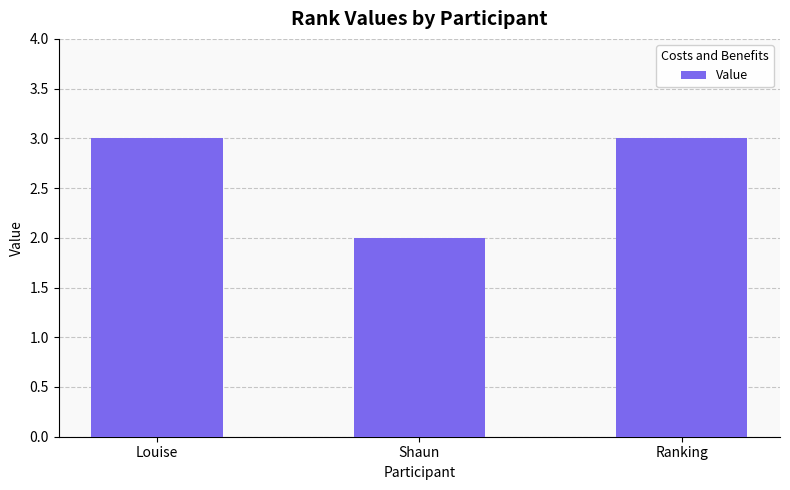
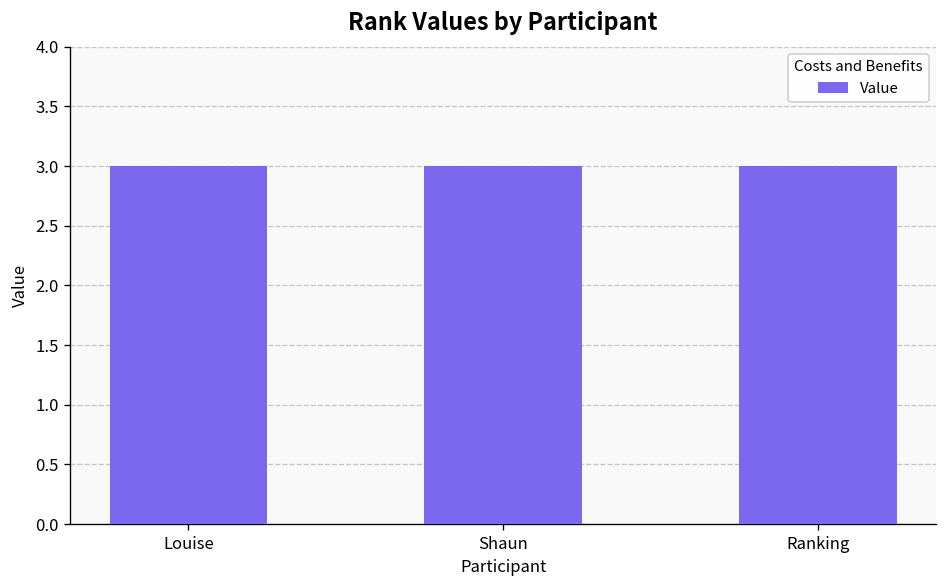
  {
    "Louise": 3,
-   "Shaun": 2,
+   "Shaun": 3,
    "Ranking": 3
  }
